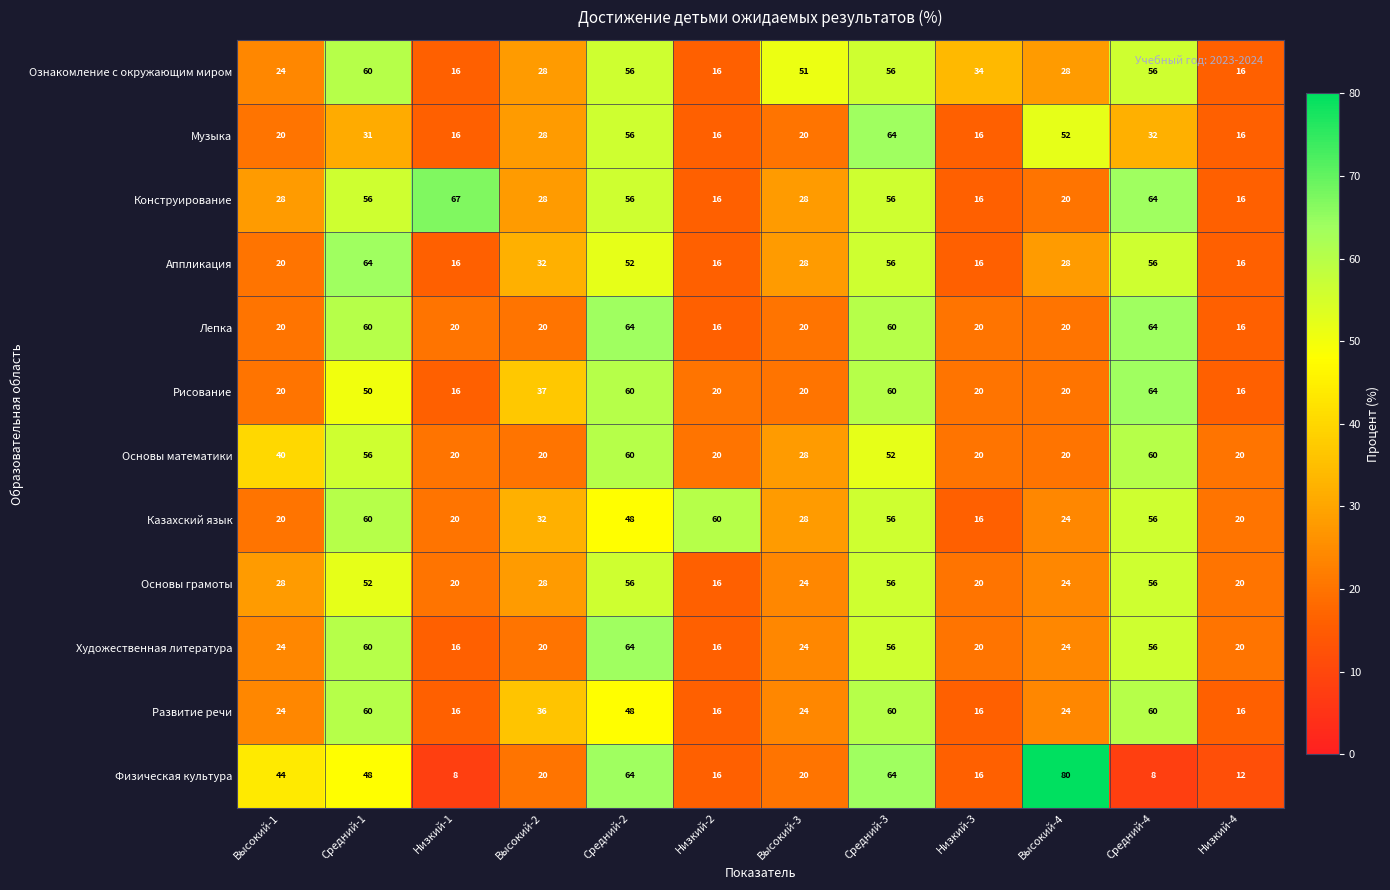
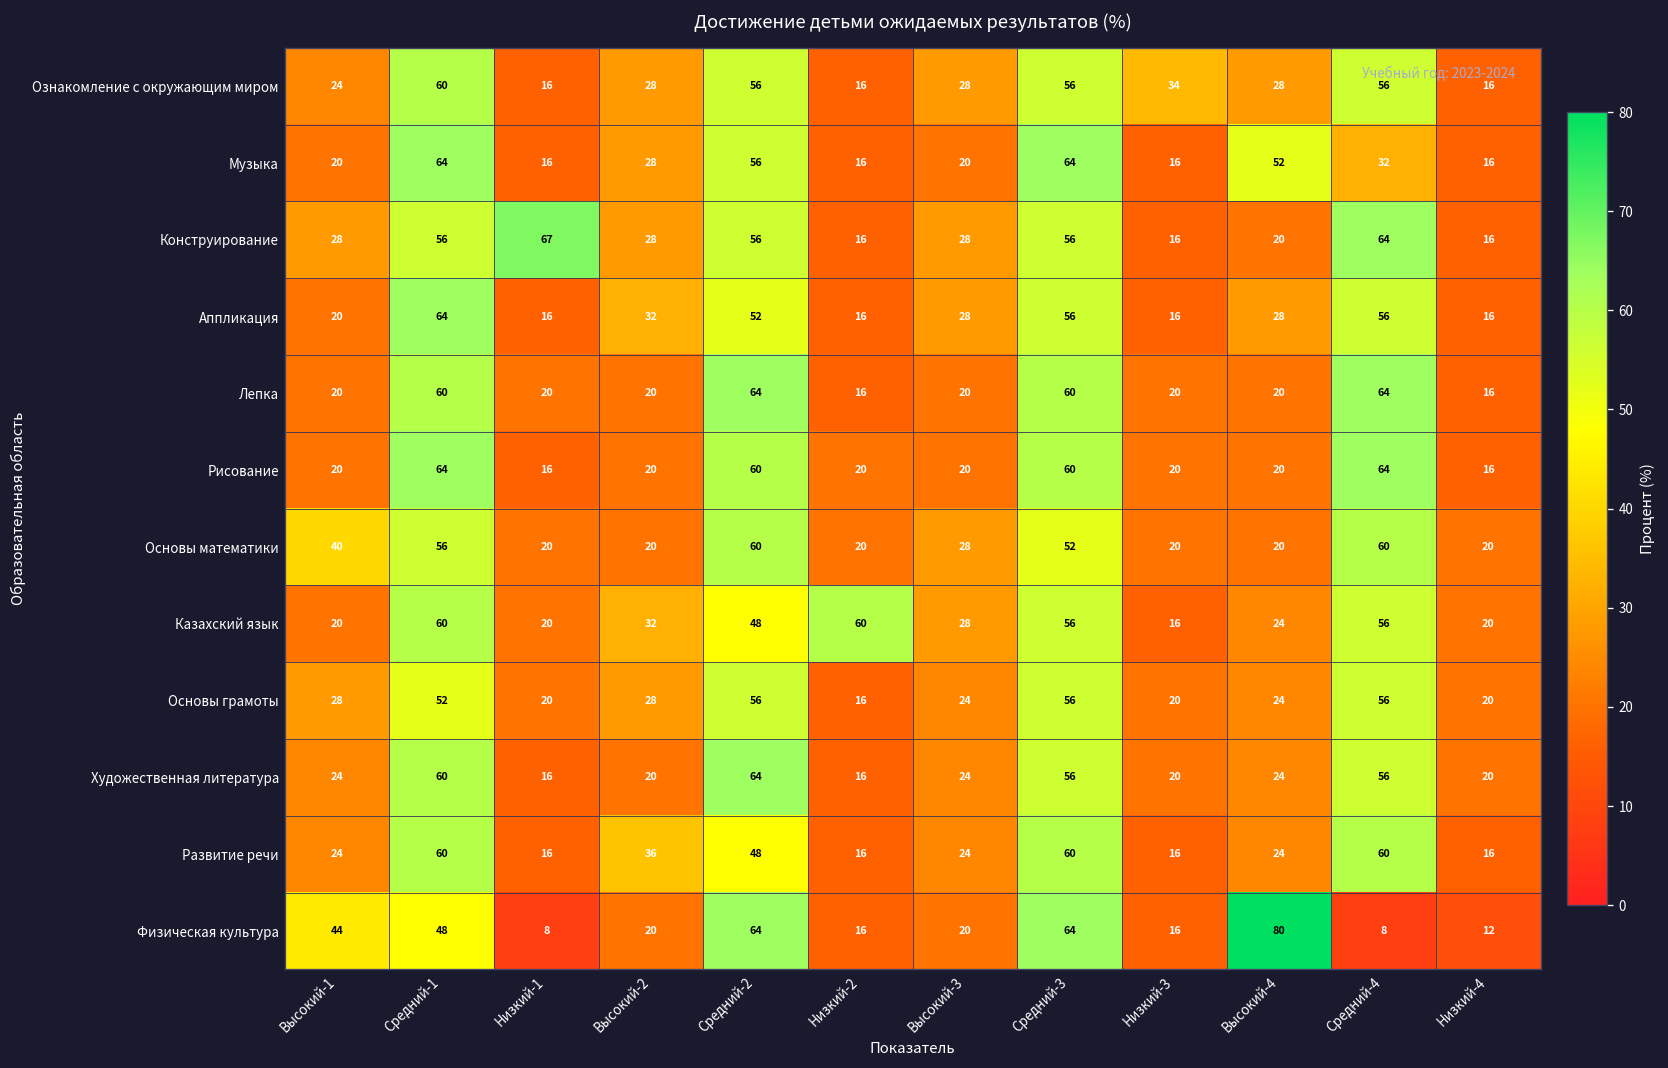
  {
    "Ознакомление с окружающим миром": {
      "Высокий-1": 24,
      "Средний-1": 60,
      "Низкий-1": 16,
      "Высокий-2": 28,
      "Средний-2": 56,
      "Низкий-2": 16,
-     "Высокий-3": 51,
+     "Высокий-3": 28,
      "Средний-3": 56,
      "Низкий-3": 34,
      "Высокий-4": 28,
      "Средний-4": 56
    },
    "Музыка": {
      "Высокий-1": 20,
-     "Средний-1": 31,
+     "Средний-1": 64,
      "Низкий-1": 16,
      "Высокий-2": 28,
      "Средний-2": 56,
      "Низкий-2": 16,
      "Высокий-3": 20,
      "Средний-3": 64,
      "Низкий-3": 16,
      "Высокий-4": 52,
      "Средний-4": 32,
      "Низкий-4": 16
    },
    "Конструирование": {
      "Высокий-1": 28,
      "Средний-1": 56,
      "Низкий-1": 67,
      "Высокий-2": 28,
      "Средний-2": 56,
      "Низкий-2": 16,
      "Высокий-3": 28,
      "Средний-3": 56,
      "Низкий-3": 16,
      "Высокий-4": 20,
      "Средний-4": 64,
      "Низкий-4": 16
    },
    "Аппликация": {
      "Высокий-1": 20,
      "Средний-1": 64,
      "Низкий-1": 16,
      "Высокий-2": 32,
      "Средний-2": 52,
      "Низкий-2": 16,
      "Высокий-3": 28,
      "Средний-3": 56,
      "Низкий-3": 16,
      "Высокий-4": 28,
      "Средний-4": 56,
      "Низкий-4": 16
    },
    "Лепка": {
      "Высокий-1": 20,
      "Средний-1": 60,
      "Низкий-1": 20,
      "Высокий-2": 20,
      "Средний-2": 64,
      "Низкий-2": 16,
      "Высокий-3": 20,
      "Средний-3": 60,
      "Низкий-3": 20,
      "Высокий-4": 20,
      "Средний-4": 64,
      "Низкий-4": 16
    },
    "Рисование": {
      "Высокий-1": 20,
-     "Средний-1": 50,
+     "Средний-1": 64,
      "Низкий-1": 16,
-     "Высокий-2": 37,
+     "Высокий-2": 20,
      "Средний-2": 60,
      "Низкий-2": 20,
      "Высокий-3": 20,
      "Средний-3": 60,
      "Низкий-3": 20,
      "Высокий-4": 20,
      "Средний-4": 64,
      "Низкий-4": 16
    },
    "Основы математики": {
      "Высокий-1": 40,
      "Средний-1": 56,
      "Низкий-1": 20,
      "Высокий-2": 20,
      "Средний-2": 60,
      "Низкий-2": 20,
      "Высокий-3": 28,
      "Средний-3": 52,
      "Низкий-3": 20,
      "Высокий-4": 20,
      "Средний-4": 60,
      "Низкий-4": 20
    },
    "Казахский язык": {
      "Высокий-1": 20,
      "Средний-1": 60,
      "Низкий-1": 20,
      "Высокий-2": 32,
      "Средний-2": 48,
      "Низкий-2": 60,
      "Высокий-3": 28,
      "Средний-3": 56,
      "Низкий-3": 16,
      "Высокий-4": 24,
      "Средний-4": 56,
      "Низкий-4": 20
    },
    "Основы грамоты": {
      "Высокий-1": 28,
      "Средний-1": 52,
      "Низкий-1": 20,
      "Высокий-2": 28,
      "Средний-2": 56,
      "Низкий-2": 16,
      "Высокий-3": 24,
      "Средний-3": 56,
      "Низкий-3": 20,
      "Высокий-4": 24,
      "Средний-4": 56,
      "Низкий-4": 20
    },
    "Художественная литература": {
      "Высокий-1": 24,
      "Средний-1": 60,
      "Низкий-1": 16,
      "Высокий-2": 20,
      "Средний-2": 64,
      "Низкий-2": 16,
      "Высокий-3": 24,
      "Средний-3": 56,
      "Низкий-3": 20,
      "Высокий-4": 24,
      "Средний-4": 56,
      "Низкий-4": 20
    },
    "Развитие речи": {
      "Высокий-1": 24,
      "Средний-1": 60,
      "Низкий-1": 16,
      "Высокий-2": 36,
      "Средний-2": 48,
      "Низкий-2": 16,
      "Высокий-3": 24,
      "Средний-3": 60,
      "Низкий-3": 16,
      "Высокий-4": 24,
      "Средний-4": 60,
      "Низкий-4": 16
    },
    "Физическая культура": {
      "Высокий-1": 44,
      "Средний-1": 48,
      "Низкий-1": 8,
      "Высокий-2": 20,
      "Средний-2": 64,
      "Низкий-2": 16,
      "Высокий-3": 20,
      "Средний-3": 64,
      "Низкий-3": 16,
      "Высокий-4": 80,
      "Средний-4": 8,
      "Низкий-4": 12
    }
  }
